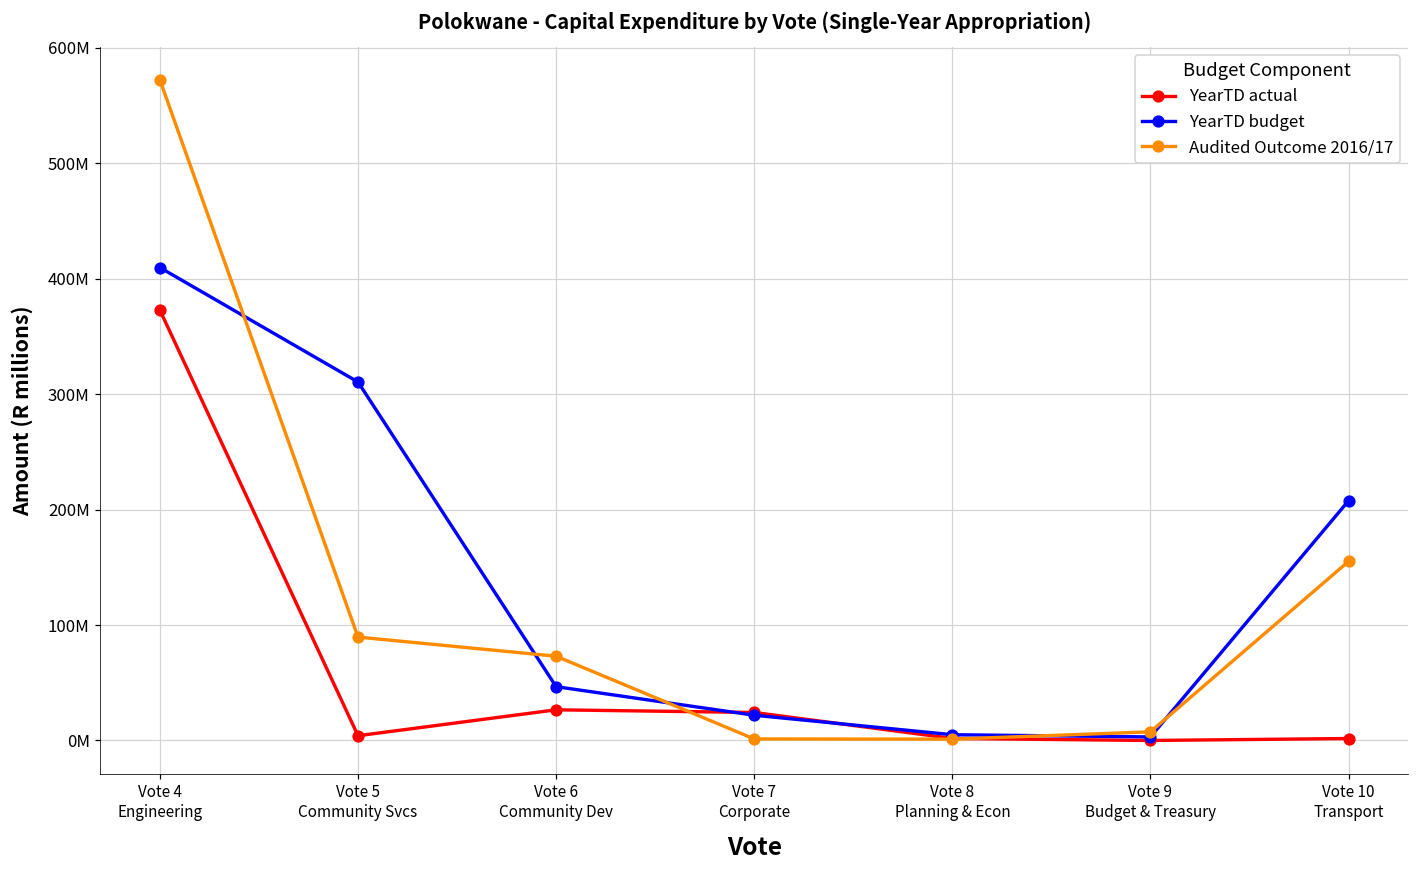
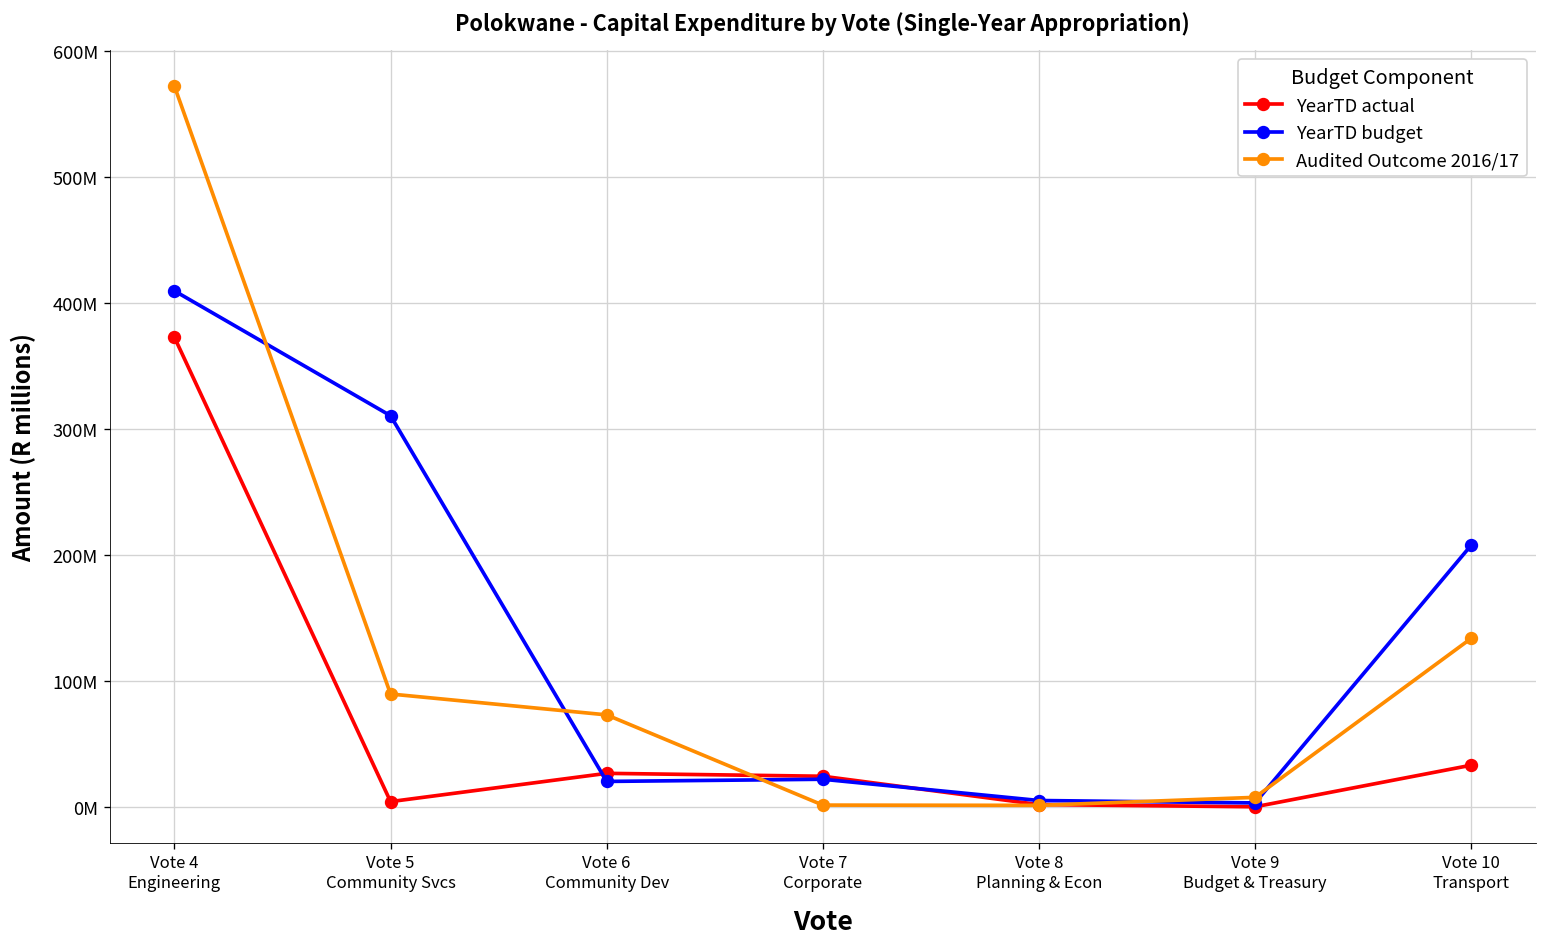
  {
    "YearTD actual": {
      "Vote 4 Engineering": 373000000,
      "Vote 5 Community Svcs": 4000000,
      "Vote 6 Community Dev": 27000000,
      "Vote 9 Budget & Treasury": 0,
-     "Vote 10 Transport": 2000000
+     "Vote 10 Transport": 33000000
    },
    "YearTD budget": {
      "Vote 4 Engineering": 410000000,
      "Vote 5 Community Svcs": 311000000,
-     "Vote 6 Community Dev": 47000000,
+     "Vote 6 Community Dev": 20000000,
      "Vote 8 Planning & Econ": 5000000,
      "Vote 9 Budget & Treasury": 3000000,
      "Vote 10 Transport": 208000000
    },
    "Audited Outcome 2016/17": {
      "Vote 4 Engineering": 572000000,
      "Vote 5 Community Svcs": 90000000,
      "Vote 6 Community Dev": 73000000,
      "Vote 7 Corporate": 1000000,
      "Vote 9 Budget & Treasury": 8000000,
-     "Vote 10 Transport": 155000000
+     "Vote 10 Transport": 134000000
    }
  }
